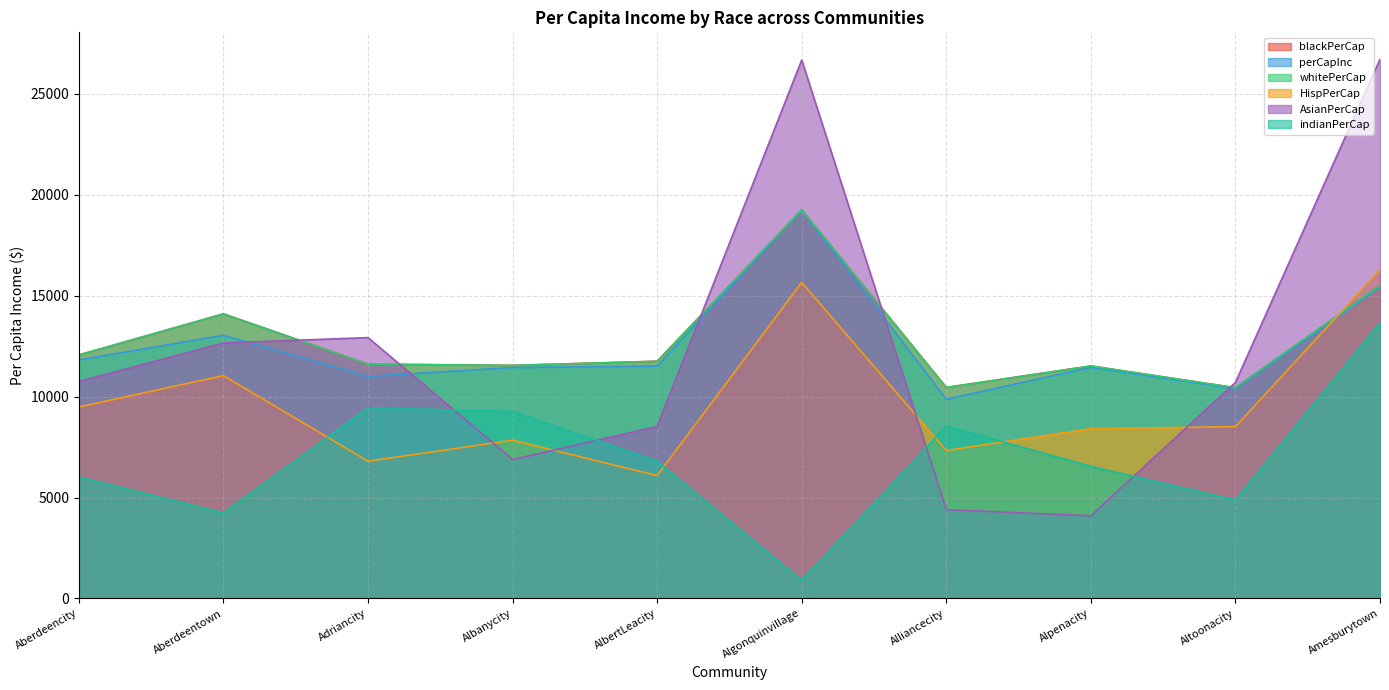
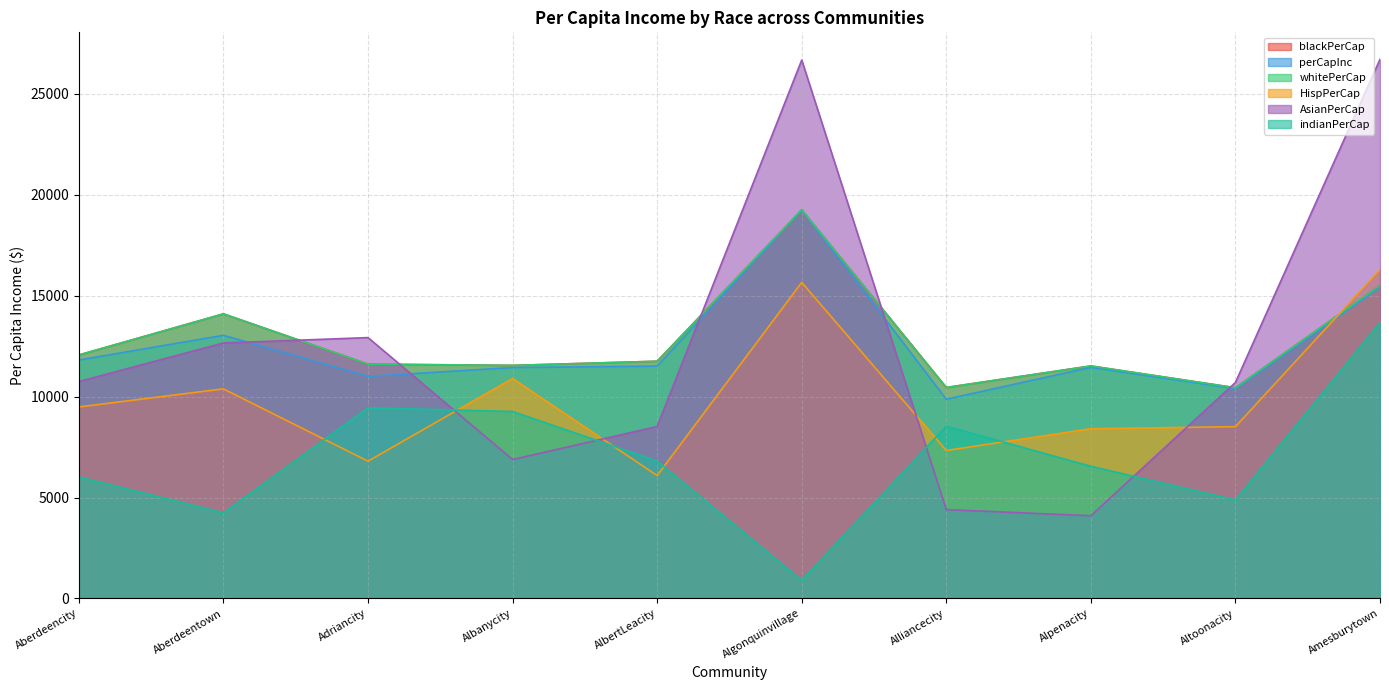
  {
    "perCapInc": {
      "Aberdeencity": 11800,
      "Aberdeentown": 13000,
      "Adriancity": 11000,
      "AlbertLeacity": 11500,
      "Alliancecity": 9900
    },
    "HispPerCap": {
      "Aberdeencity": 9500,
-     "Aberdeentown": 11000,
+     "Aberdeentown": 10400,
      "Adriancity": 6800,
-     "Albanycity": 7800,
+     "Albanycity": 10900,
      "AlbertLeacity": 6100,
      "Algonquinvillage": 15700,
      "Alliancecity": 7300,
      "Alpenacity": 8400,
      "Altoonacity": 8500,
      "Amesburytown": 16300
    },
    "AsianPerCap": {
      "Aberdeencity": 10800,
      "Aberdeentown": 12700,
      "Adriancity": 12900,
      "Albanycity": 6900,
      "AlbertLeacity": 8500,
      "Algonquinvillage": 26700,
      "Alliancecity": 4400,
      "Alpenacity": 4100,
      "Altoonacity": 10700,
      "Amesburytown": 26700
    }
  }
